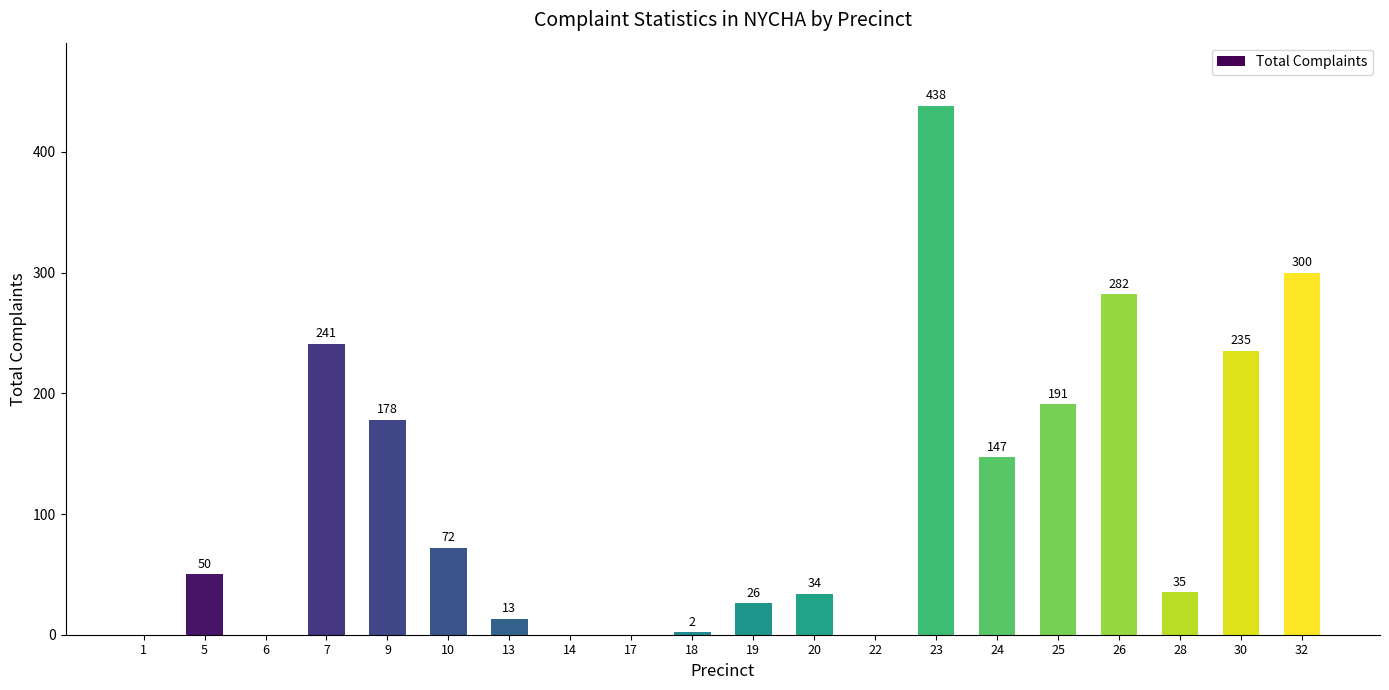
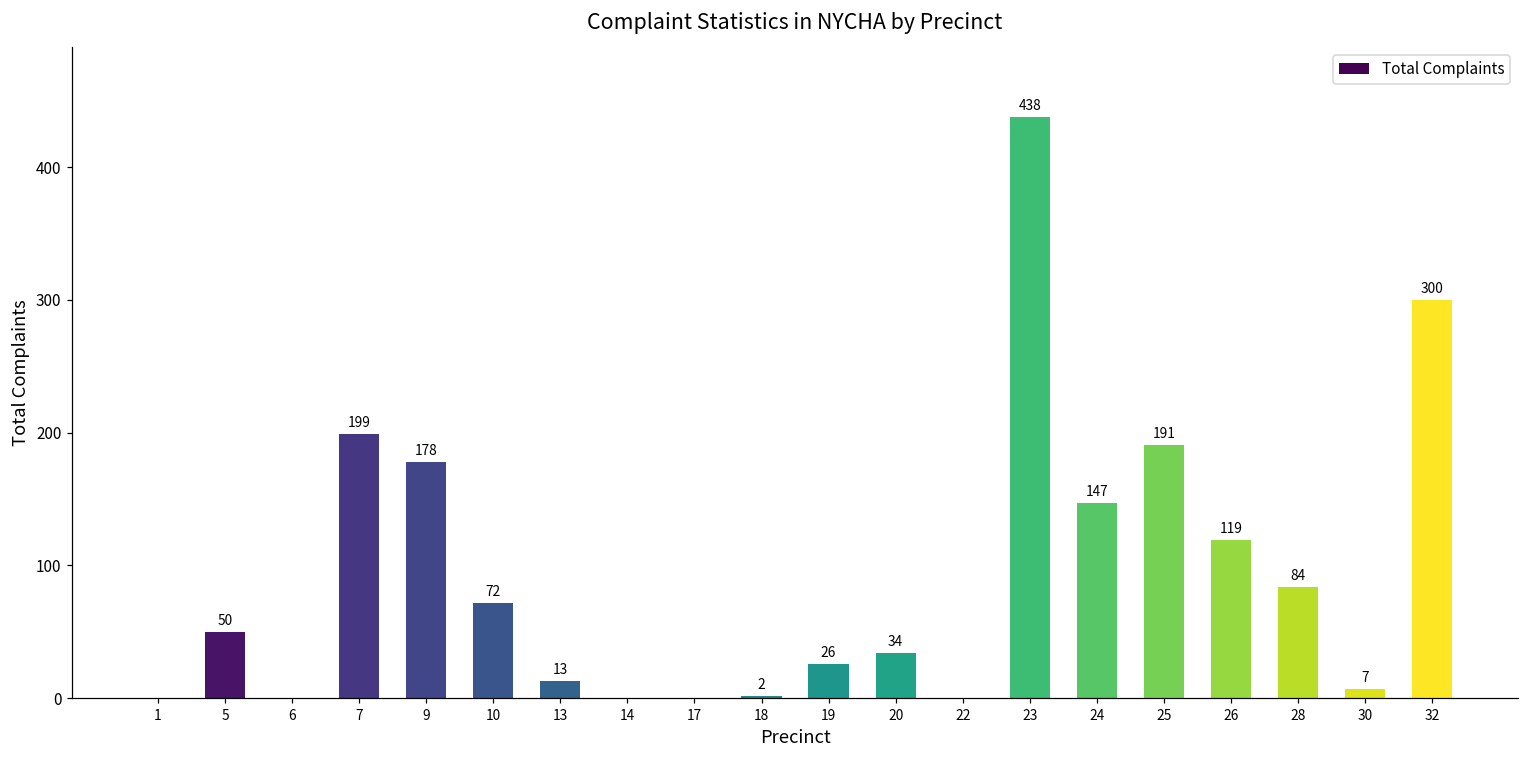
  {
    "5": 50,
-   "7": 241,
+   "7": 199,
    "9": 178,
    "10": 72,
    "13": 13,
    "18": 2,
    "19": 26,
    "20": 34,
    "23": 438,
    "24": 147,
    "25": 191,
-   "26": 282,
-   "28": 35,
-   "30": 235,
+   "26": 119,
+   "28": 84,
+   "30": 7,
    "32": 300
  }
